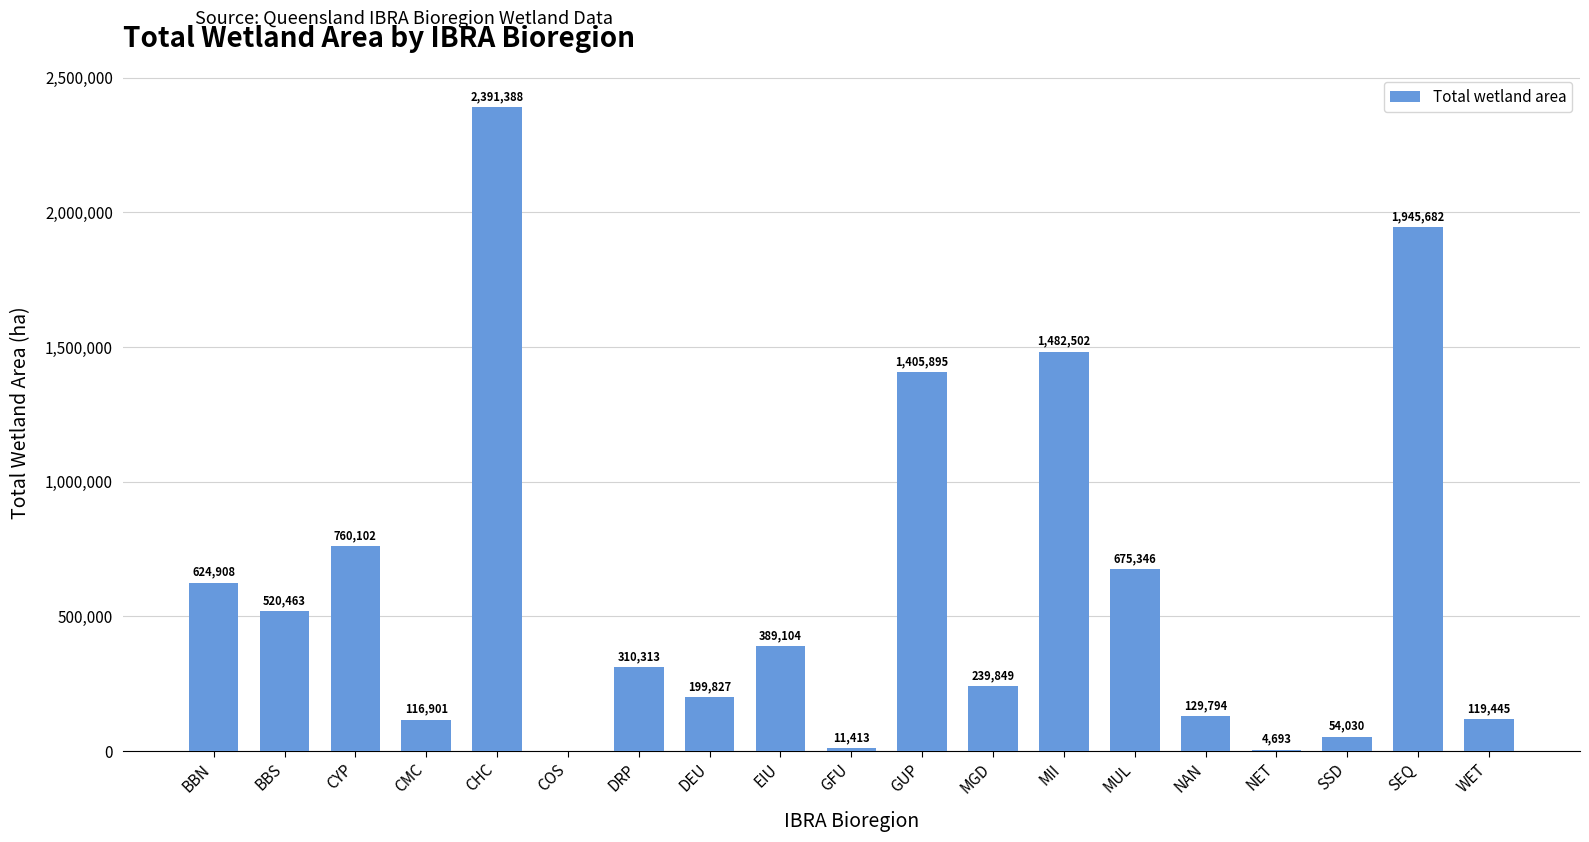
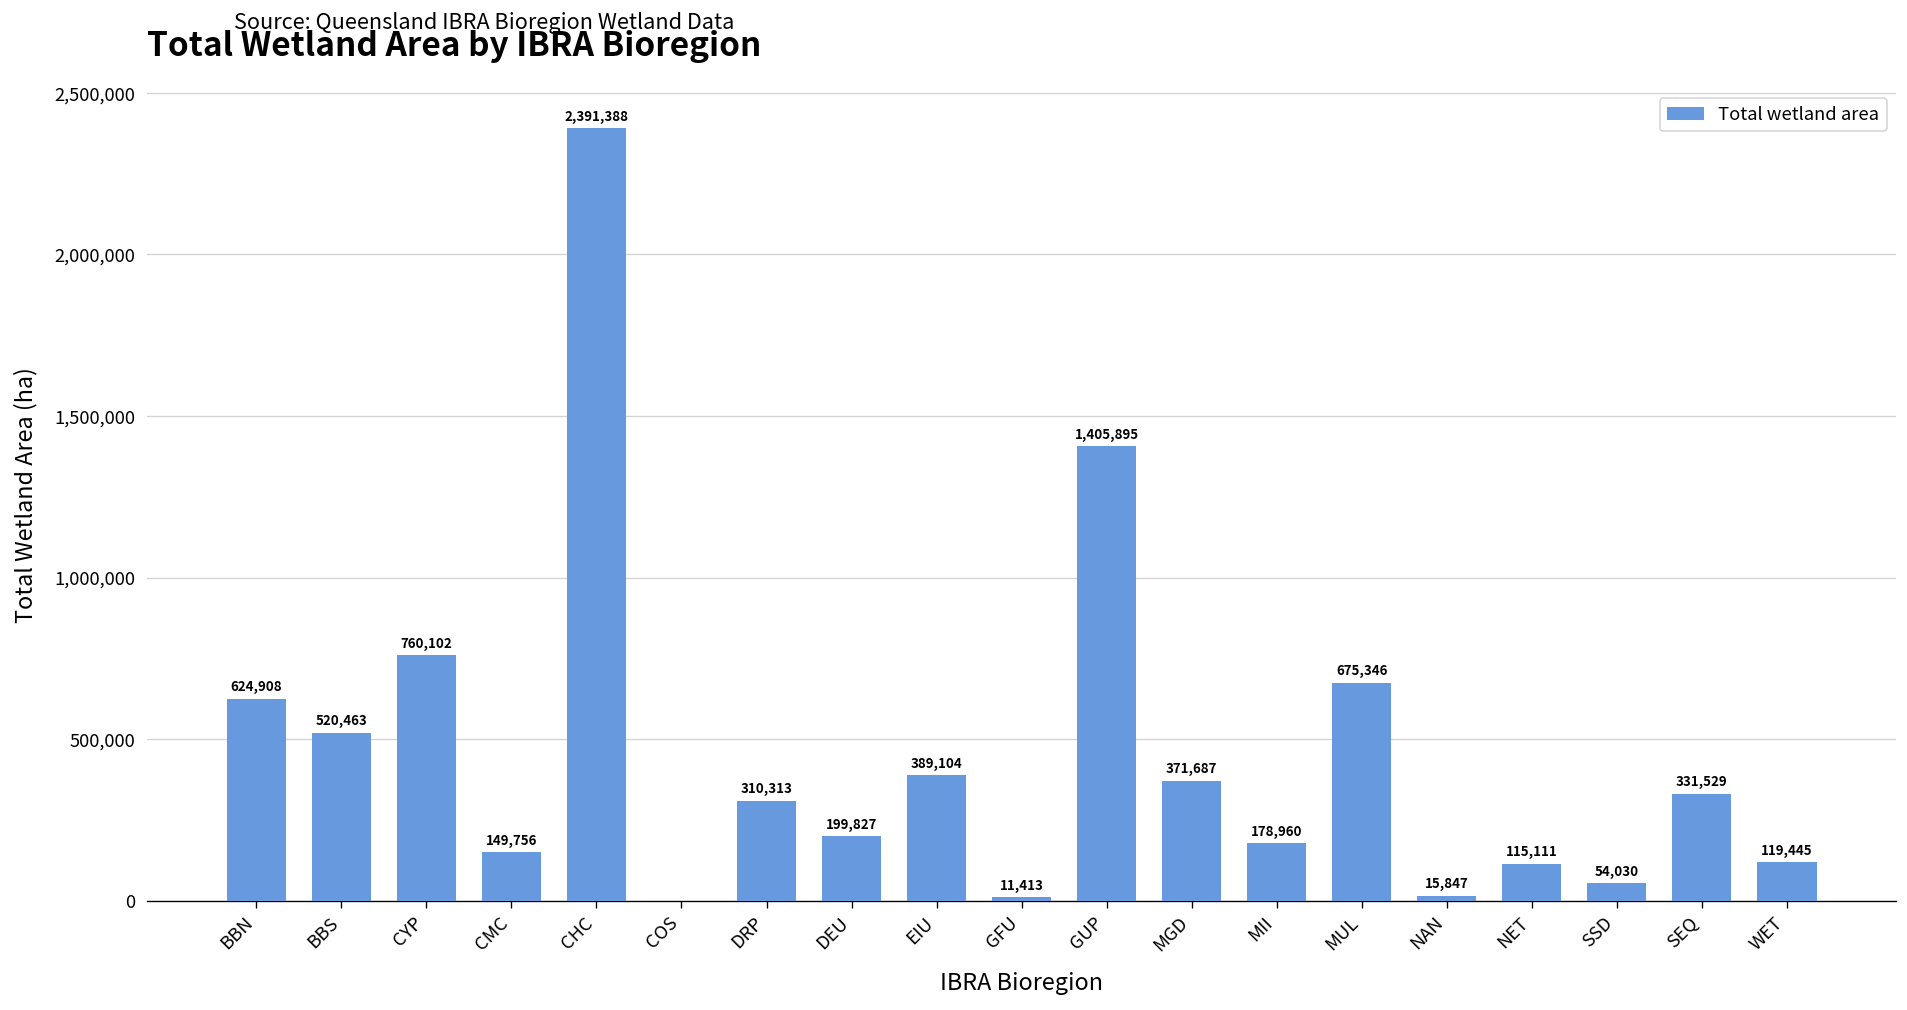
  {
    "BBN": "624,908",
    "BBS": "520,463",
    "CYP": "760,102",
-   "CMC": "116,901",
+   "CMC": "149,756",
    "CHC": "2,391,388",
    "DRP": "310,313",
    "DEU": "199,827",
    "EIU": "389,104",
    "GFU": "11,413",
    "GUP": "1,405,895",
-   "MGD": "239,849",
-   "MII": "1,482,502",
+   "MGD": "371,687",
+   "MII": "178,960",
    "MUL": "675,346",
-   "NAN": "129,794",
-   "NET": "4,693",
+   "NAN": "15,847",
+   "NET": "115,111",
    "SSD": "54,030",
-   "SEQ": "1,945,682",
+   "SEQ": "331,529",
    "WET": "119,445"
  }
